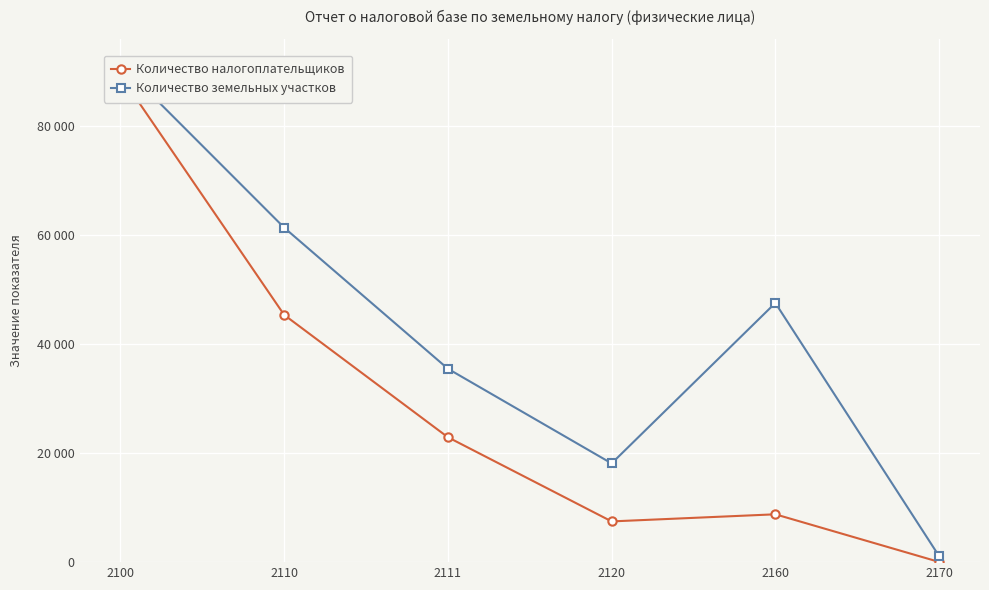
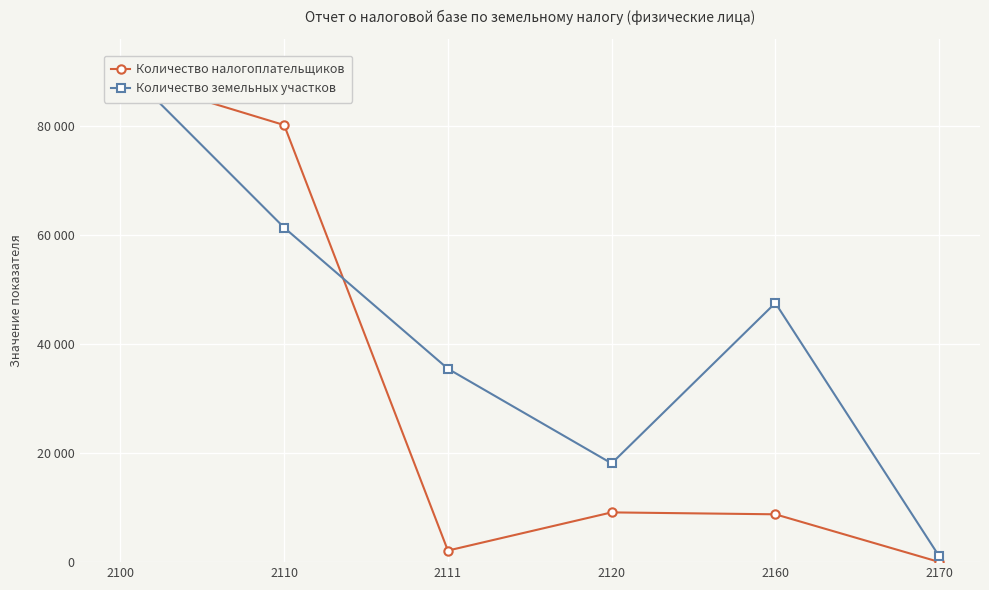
  {
    "Количество налогоплательщиков": {
-     "2110": 45000,
-     "2111": 23000,
-     "2120": 7000,
+     "2110": 80000,
+     "2111": 2000,
+     "2120": 9000,
      "2160": 9000,
      "2170": 0
    },
    "Количество земельных участков": {
      "2110": 61000,
      "2111": 35000,
      "2120": 18000,
      "2160": 48000,
      "2170": 1000
    }
  }
